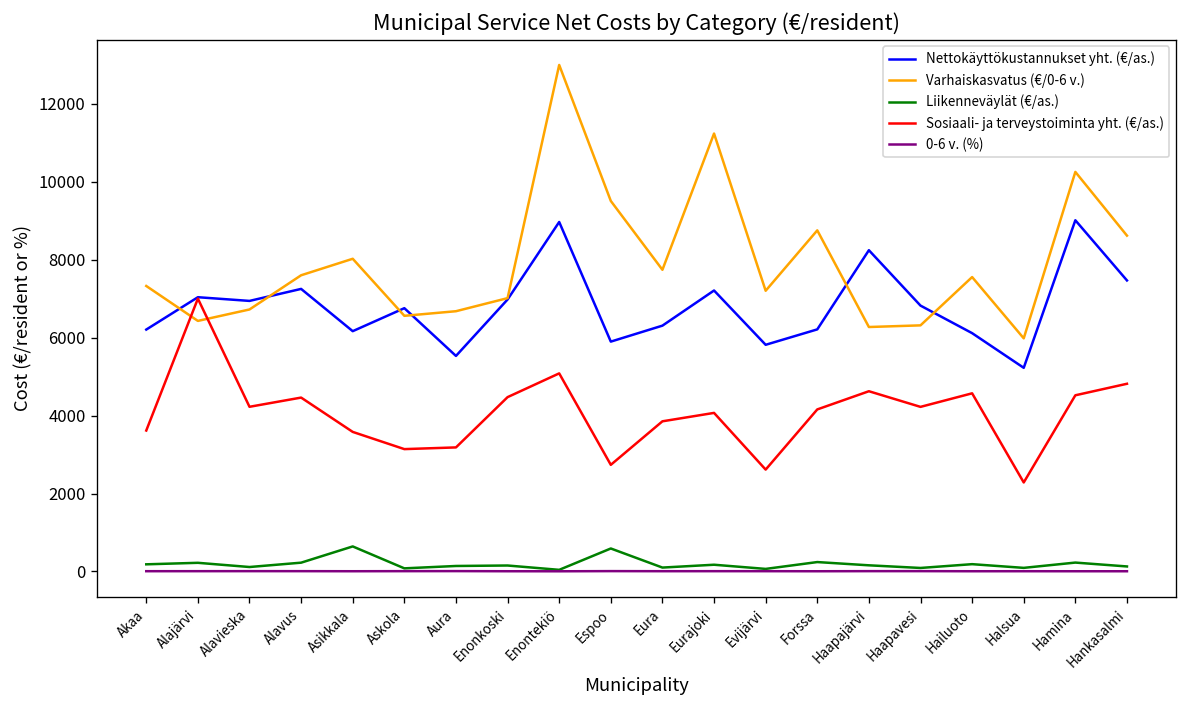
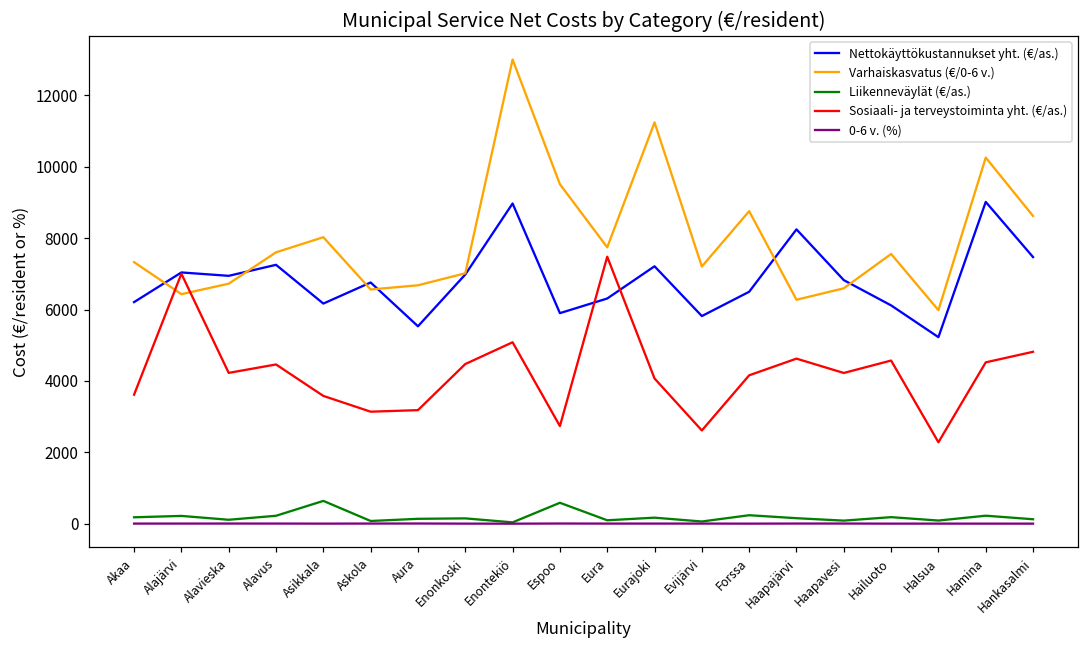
  {
    "Nettokäyttökustannukset yht. (€/as.)": {
      "Akaa": 6200,
      "Alavieska": 6900,
      "Alavus": 7300,
      "Asikkala": 6200,
      "Askola": 6800,
      "Aura": 5500,
      "Enontekiö": 9000,
      "Espoo": 5900,
      "Eura": 6300,
      "Eurajoki": 7200,
      "Evijärvi": 5800,
-     "Forssa": 6200,
+     "Forssa": 6500,
      "Haapajärvi": 8200,
      "Haapavesi": 6800,
      "Hailuoto": 6100,
      "Halsua": 5200,
      "Hamina": 9000,
      "Hankasalmi": 7500
    },
    "Varhaiskasvatus (€/0-6 v.)": {
      "Akaa": 7300,
      "Alajärvi": 6400,
      "Alavieska": 6700,
      "Alavus": 7600,
      "Asikkala": 8000,
      "Askola": 6600,
      "Aura": 6700,
      "Enontekiö": 13000,
      "Espoo": 9500,
      "Eura": 7700,
      "Eurajoki": 11200,
      "Evijärvi": 7200,
      "Forssa": 8800,
      "Haapajärvi": 6300,
-     "Haapavesi": 6300,
+     "Haapavesi": 6600,
      "Hailuoto": 7600,
      "Halsua": 6000,
      "Hamina": 10300,
      "Hankasalmi": 8600
    },
    "Liikenneväylät (€/as.)": {
      "Akaa": 200,
      "Alajärvi": 200,
      "Alavieska": 100,
      "Alavus": 200,
      "Asikkala": 600,
      "Aura": 100,
      "Enonkoski": 200,
      "Espoo": 600,
      "Eura": 100,
      "Eurajoki": 200,
      "Forssa": 200,
      "Haapajärvi": 200,
      "Haapavesi": 100,
      "Hailuoto": 200,
      "Halsua": 100,
      "Hamina": 200,
      "Hankasalmi": 100
    },
    "Sosiaali- ja terveystoiminta yht. (€/as.)": {
      "Akaa": 3600,
      "Alavieska": 4200,
      "Alavus": 4500,
      "Asikkala": 3600,
      "Askola": 3100,
      "Aura": 3200,
      "Enonkoski": 4500,
      "Enontekiö": 5100,
      "Espoo": 2700,
-     "Eura": 3900,
+     "Eura": 7500,
      "Eurajoki": 4100,
      "Evijärvi": 2600,
      "Forssa": 4200,
      "Haapajärvi": 4600,
      "Haapavesi": 4200,
      "Hailuoto": 4600,
      "Halsua": 2300,
      "Hamina": 4500,
      "Hankasalmi": 4800
    },
    "0-6 v. (%)": {
      "Akaa": 0,
      "Alajärvi": 0,
      "Alavieska": 0,
      "Alavus": 0,
      "Asikkala": 0,
      "Aura": 0,
      "Enonkoski": 0,
      "Espoo": 0,
      "Eura": 0,
      "Eurajoki": 0,
      "Forssa": 0,
      "Haapajärvi": 0,
      "Haapavesi": 0,
      "Hailuoto": 0,
      "Halsua": 0,
      "Hamina": 0,
      "Hankasalmi": 0
    }
  }
